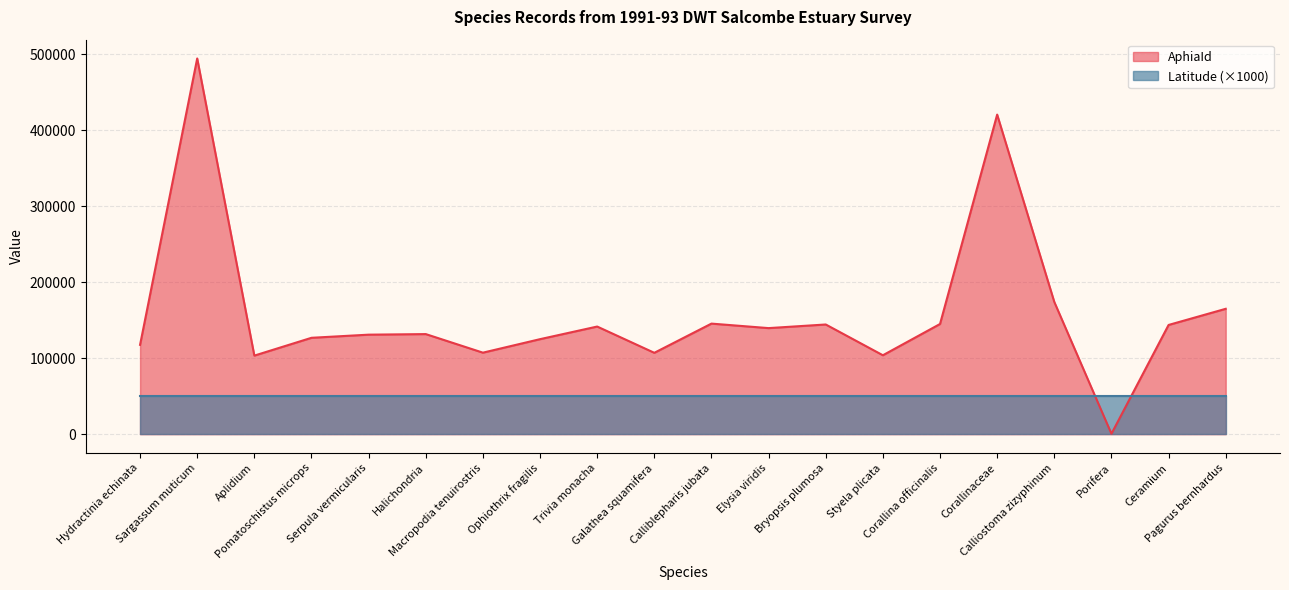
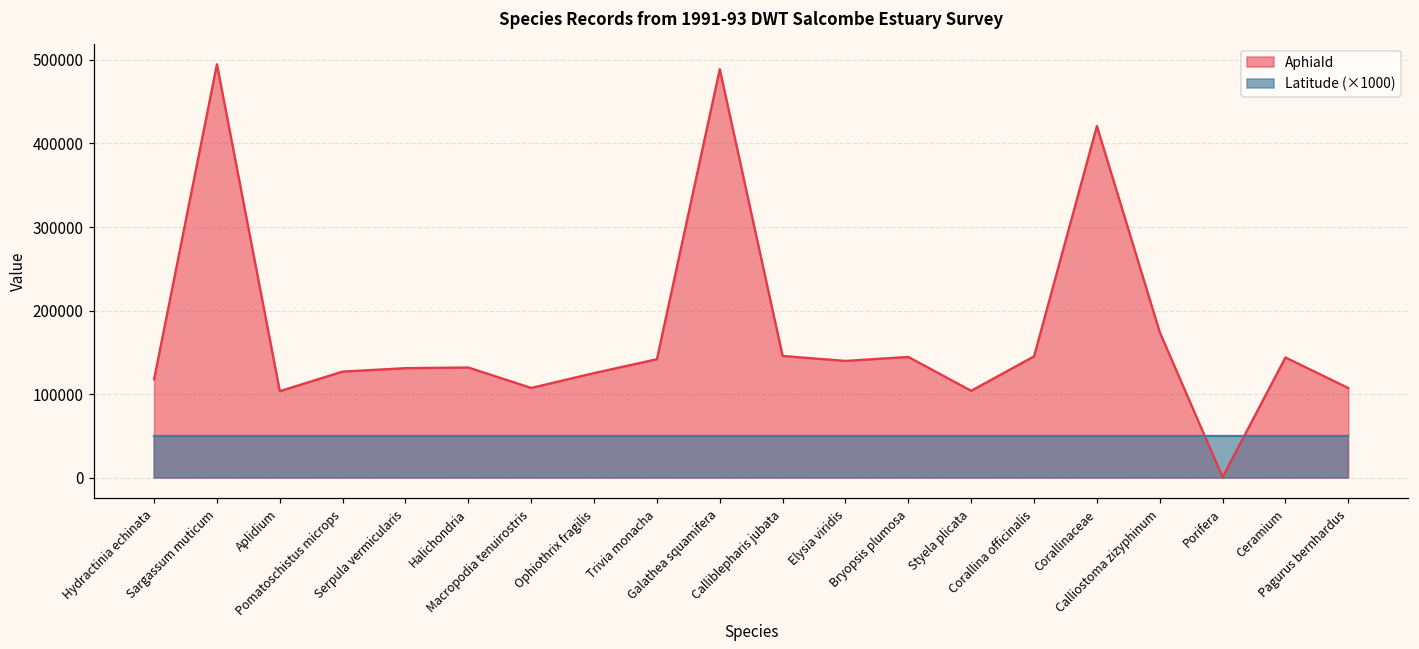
  {
    "AphiaId": {
      "Hydractinia echinata": 120000,
      "Sargassum muticum": 490000,
      "Aplidium": 100000,
      "Pomatoschistus microps": 130000,
      "Serpula vermicularis": 130000,
      "Halichondria": 130000,
      "Macropodia tenuirostris": 110000,
      "Ophiothrix fragilis": 130000,
      "Trivia monacha": 140000,
-     "Galathea squamifera": 110000,
+     "Galathea squamifera": 490000,
      "Calliblepharis jubata": 150000,
      "Elysia viridis": 140000,
      "Bryopsis plumosa": 140000,
      "Styela plicata": 100000,
      "Corallina officinalis": 150000,
      "Corallinaceae": 420000,
      "Calliostoma zizyphinum": 170000,
      "Porifera": 0,
      "Ceramium": 140000,
-     "Pagurus bernhardus": 170000
+     "Pagurus bernhardus": 110000
    },
    "Latitude (×1000)": {
      "Hydractinia echinata": 50000,
      "Sargassum muticum": 50000,
      "Aplidium": 50000,
      "Pomatoschistus microps": 50000,
      "Serpula vermicularis": 50000,
      "Halichondria": 50000,
      "Macropodia tenuirostris": 50000,
      "Ophiothrix fragilis": 50000,
      "Trivia monacha": 50000,
      "Galathea squamifera": 50000,
      "Calliblepharis jubata": 50000,
      "Elysia viridis": 50000,
      "Bryopsis plumosa": 50000,
      "Styela plicata": 50000,
      "Corallina officinalis": 50000,
      "Corallinaceae": 50000,
      "Calliostoma zizyphinum": 50000,
      "Porifera": 50000,
      "Ceramium": 50000,
      "Pagurus bernhardus": 50000
    }
  }
